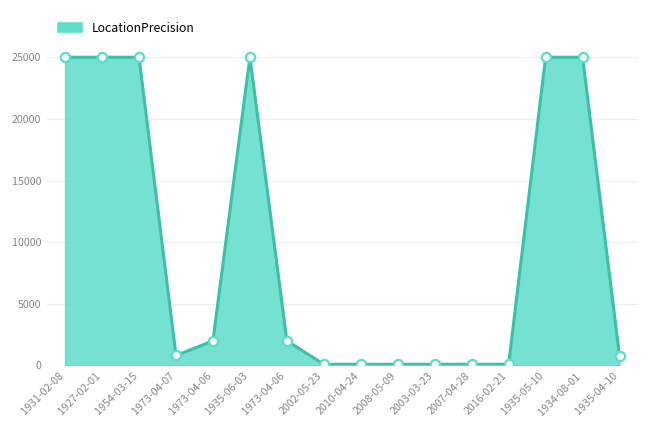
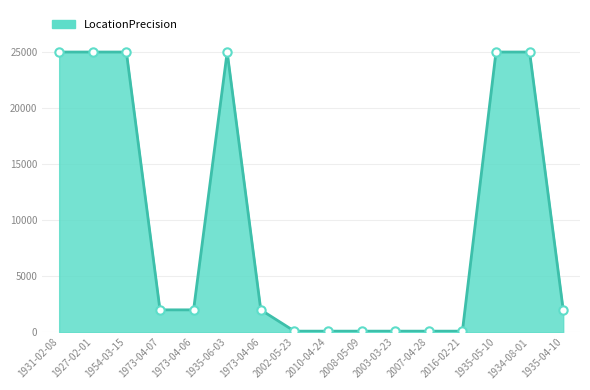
  {
    "1931-02-08": 25000,
    "1927-02-01": 25000,
    "1954-03-15": 25000,
-   "1973-04-07": 800,
+   "1973-04-07": 2000,
    "1935-06-03": 25000,
    "2002-05-23": 100,
    "2010-04-24": 100,
    "2008-05-09": 100,
    "2003-03-23": 100,
    "2007-04-28": 100,
    "2016-02-21": 100,
    "1935-05-10": 25000,
    "1934-08-01": 25000,
-   "1935-04-10": 800
+   "1935-04-10": 2000
  }
